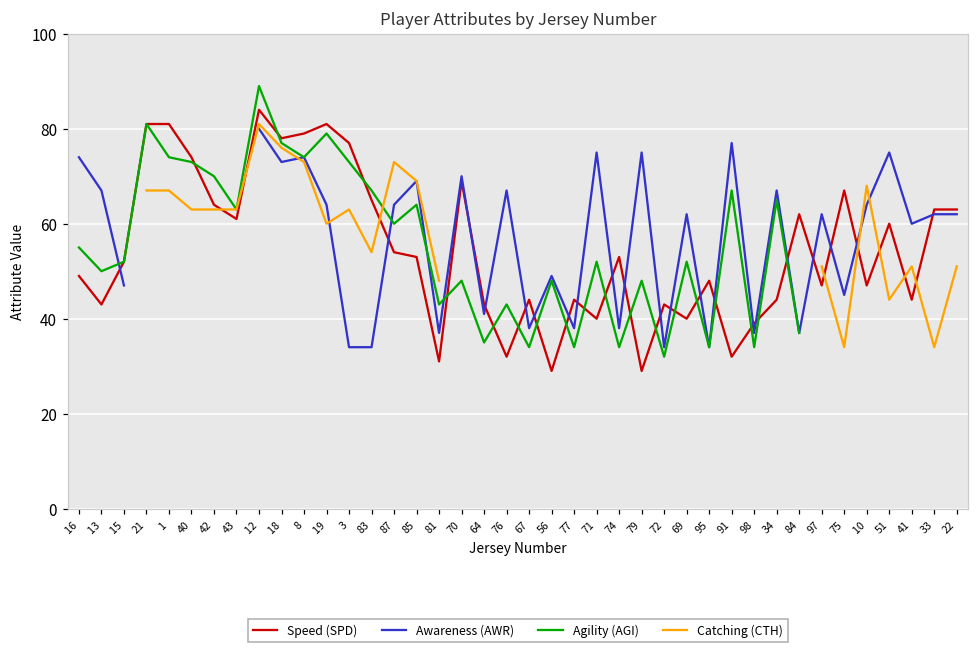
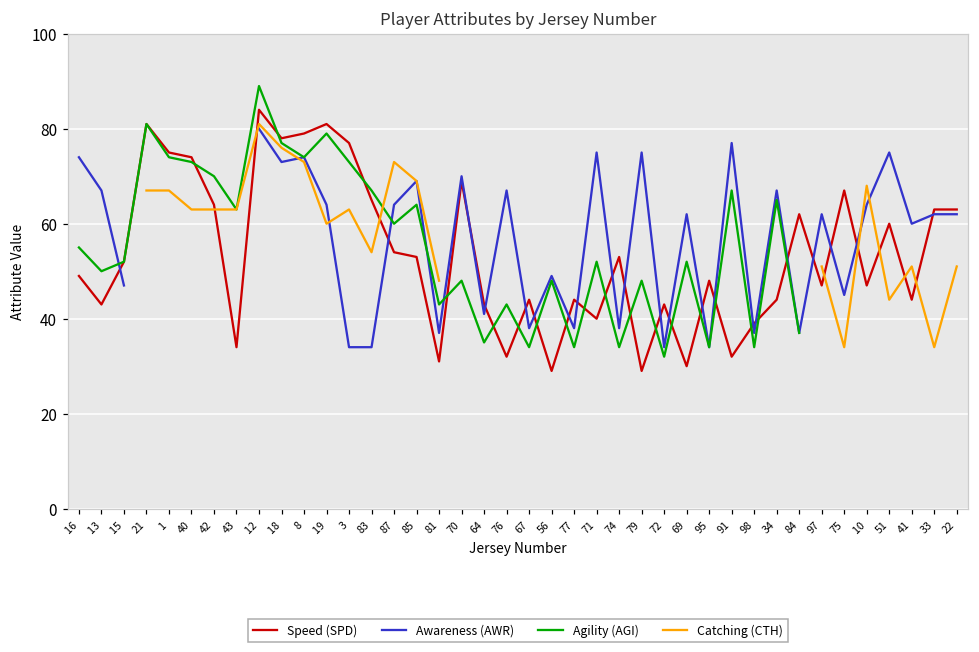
  {
    "Speed (SPD)": {
      "16": 49,
      "13": 43,
-     "1": 81,
+     "1": 75,
      "40": 74,
      "42": 64,
-     "43": 61,
+     "43": 34,
      "12": 84,
      "18": 78,
      "8": 79,
      "19": 81,
      "3": 77,
      "83": 65,
      "87": 54,
      "85": 53,
      "81": 31,
      "70": 69,
      "64": 43,
      "76": 32,
      "67": 44,
      "56": 29,
      "77": 44,
      "71": 40,
      "74": 53,
      "79": 29,
      "72": 43,
-     "69": 40,
+     "69": 30,
      "95": 48,
      "91": 32,
      "98": 39,
      "34": 44,
      "84": 62,
      "97": 47,
      "75": 67,
      "10": 47,
      "51": 60,
      "41": 44,
      "33": 63,
      "22": 63
    },
    "Awareness (AWR)": {
      "16": 74,
      "13": 67,
      "15": 47,
      "12": 80,
      "18": 73,
      "19": 64,
      "3": 34,
      "83": 34,
      "87": 64,
      "81": 37,
      "70": 70,
      "64": 41,
      "76": 67,
      "67": 38,
      "56": 49,
      "77": 38,
      "71": 75,
      "74": 38,
      "79": 75,
      "72": 34,
      "69": 62,
      "91": 77,
      "98": 37,
      "34": 67,
      "97": 62,
      "75": 45,
      "10": 64,
      "51": 75,
      "41": 60,
      "33": 62,
      "22": 62
    },
    "Agility (AGI)": {
      "16": 55,
      "13": 50,
      "1": 74,
      "40": 73,
      "42": 70,
      "12": 89,
      "18": 77,
      "19": 79,
      "3": 73,
      "83": 67,
      "87": 60,
      "85": 64,
      "81": 43,
      "70": 48,
      "64": 35,
      "76": 43,
      "67": 34,
      "56": 48,
      "77": 34,
      "71": 52,
      "74": 34,
      "79": 48,
      "72": 32,
      "69": 52,
      "91": 67,
      "98": 34,
      "34": 65
    },
    "Catching (CTH)": {
      "21": 67,
      "1": 67,
      "40": 63,
      "42": 63,
      "12": 81,
      "18": 76,
      "8": 73,
      "19": 60,
      "3": 63,
      "83": 54,
      "87": 73,
      "81": 48,
      "97": 51,
      "75": 34,
      "10": 68,
      "51": 44,
      "41": 51,
      "33": 34,
      "22": 51
    }
  }
